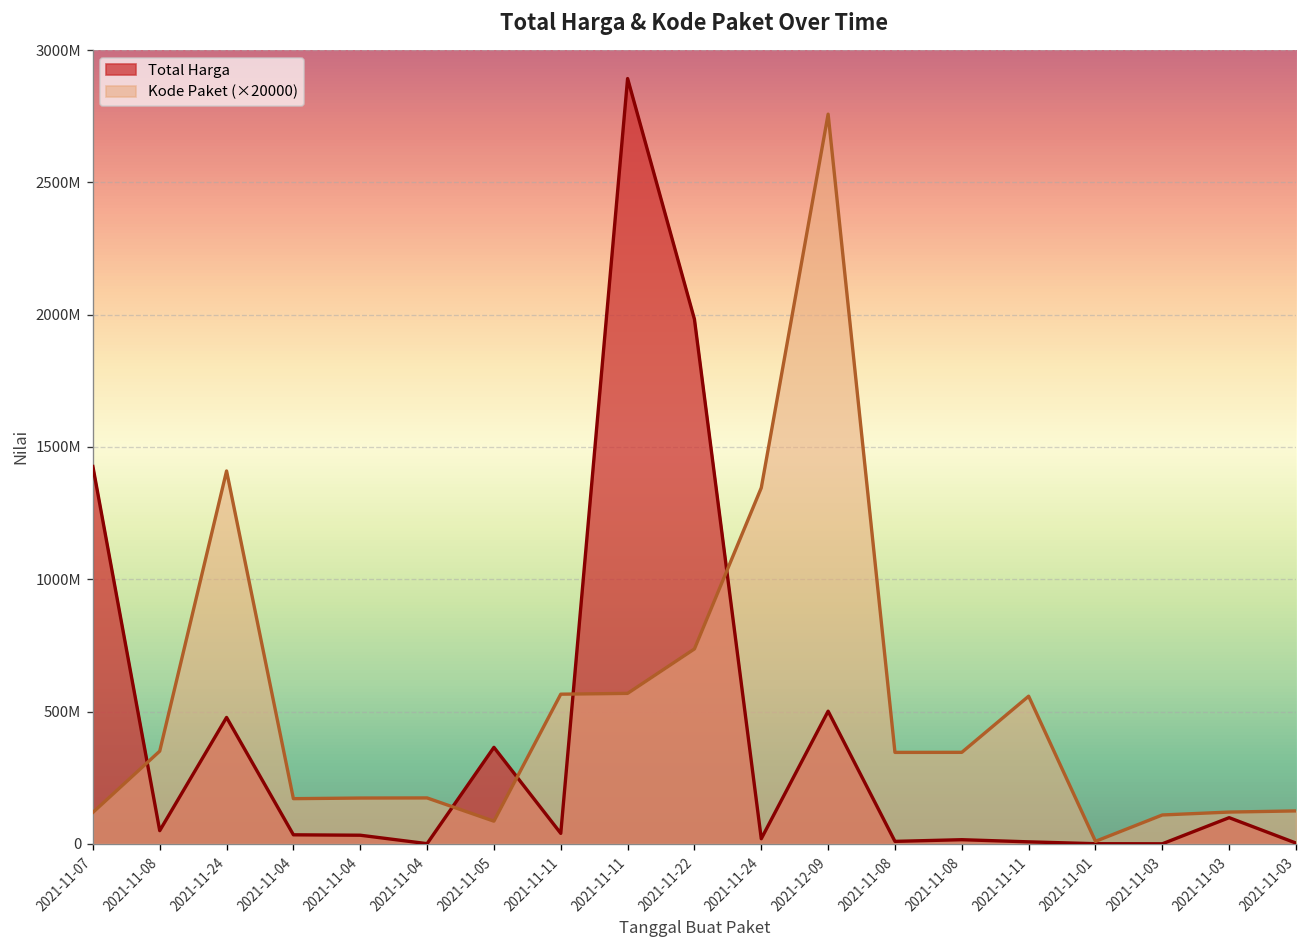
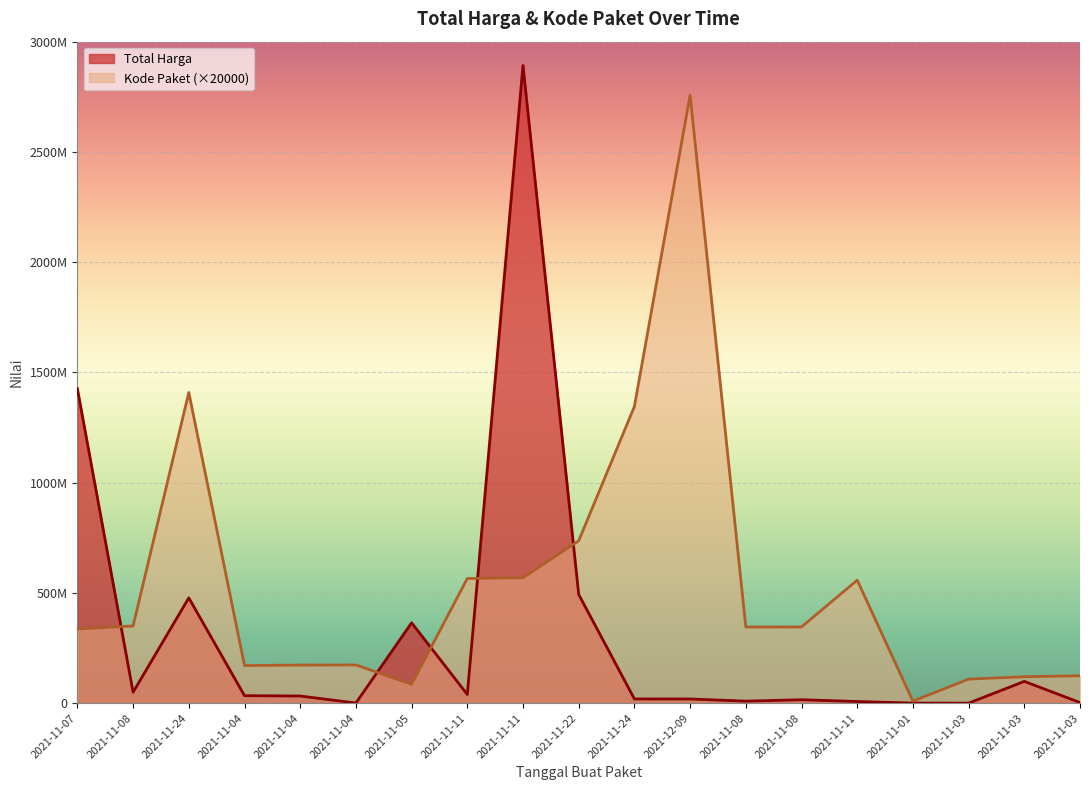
  {
    "Total Harga": {
      "2021-11-07": 1430000000,
      "2021-11-05": 360000000,
-     "2021-11-22": 1980000000,
-     "2021-12-09": 500000000
+     "2021-11-22": 490000000,
+     "2021-12-09": 20000000
    },
    "Kode Paket (×20000)": {
-     "2021-11-07": 120000000,
+     "2021-11-07": 340000000,
      "2021-11-05": 90000000,
      "2021-11-22": 740000000,
      "2021-12-09": 2760000000
    }
  }
